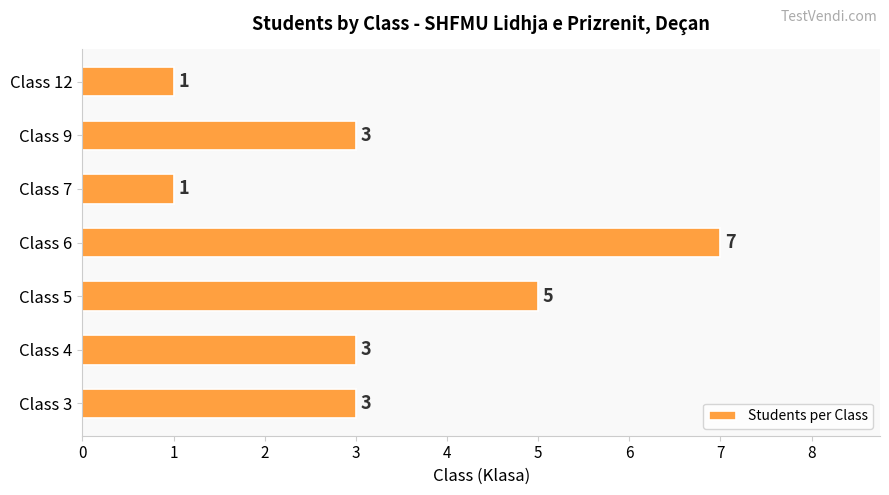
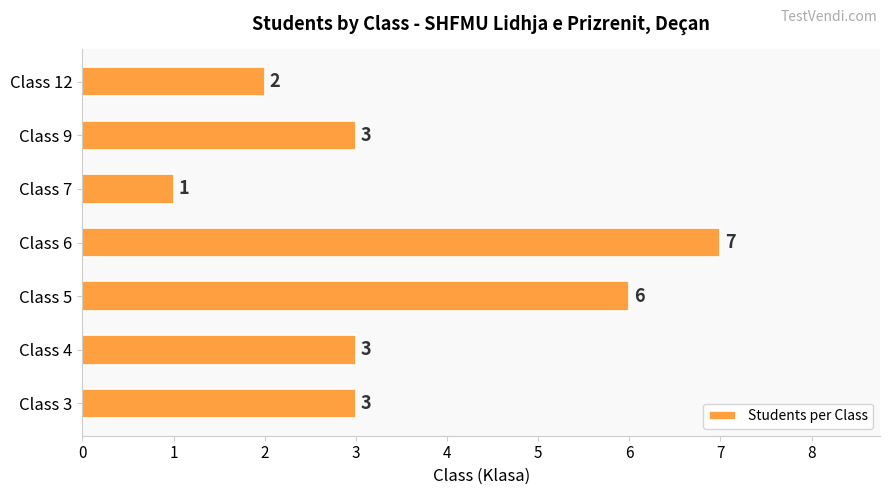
  {
-   "Class 12": 1,
+   "Class 12": 2,
    "Class 9": 3,
    "Class 7": 1,
    "Class 6": 7,
-   "Class 5": 5,
+   "Class 5": 6,
    "Class 4": 3,
    "Class 3": 3
  }
